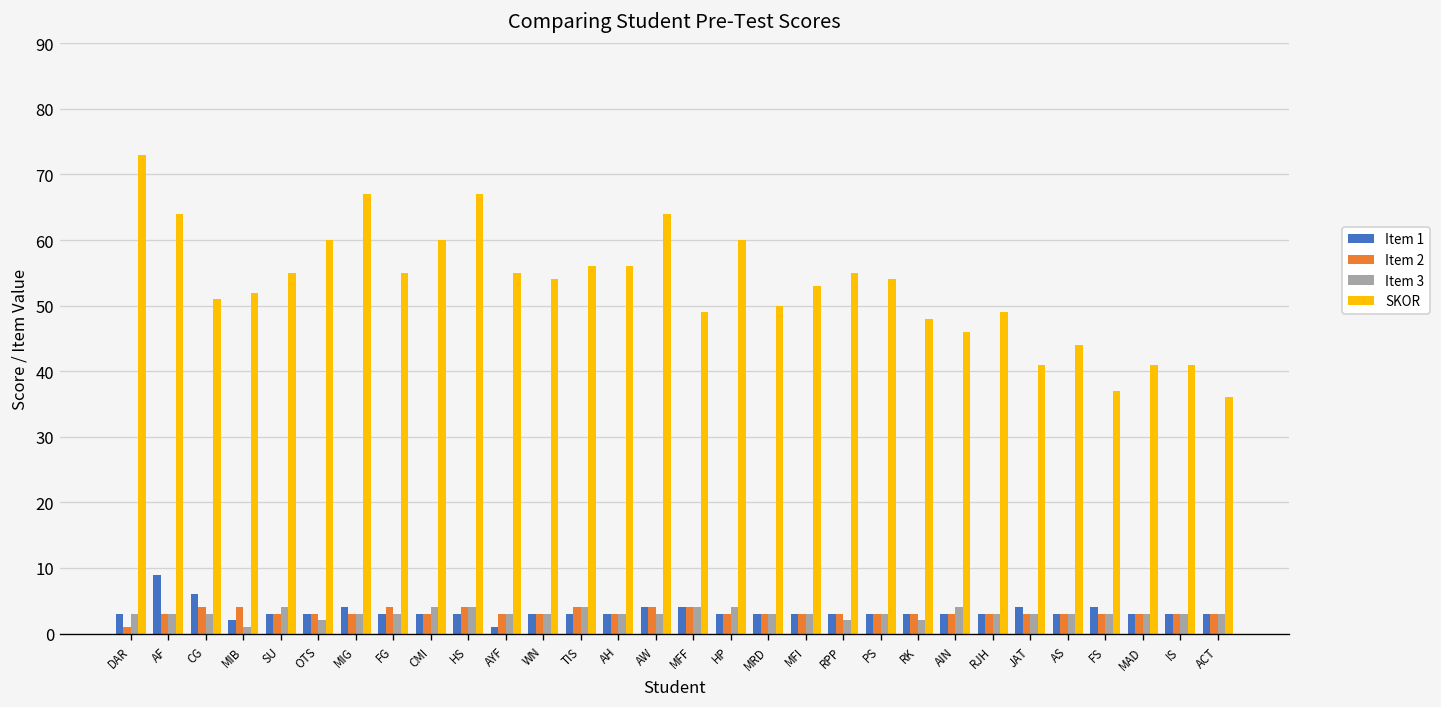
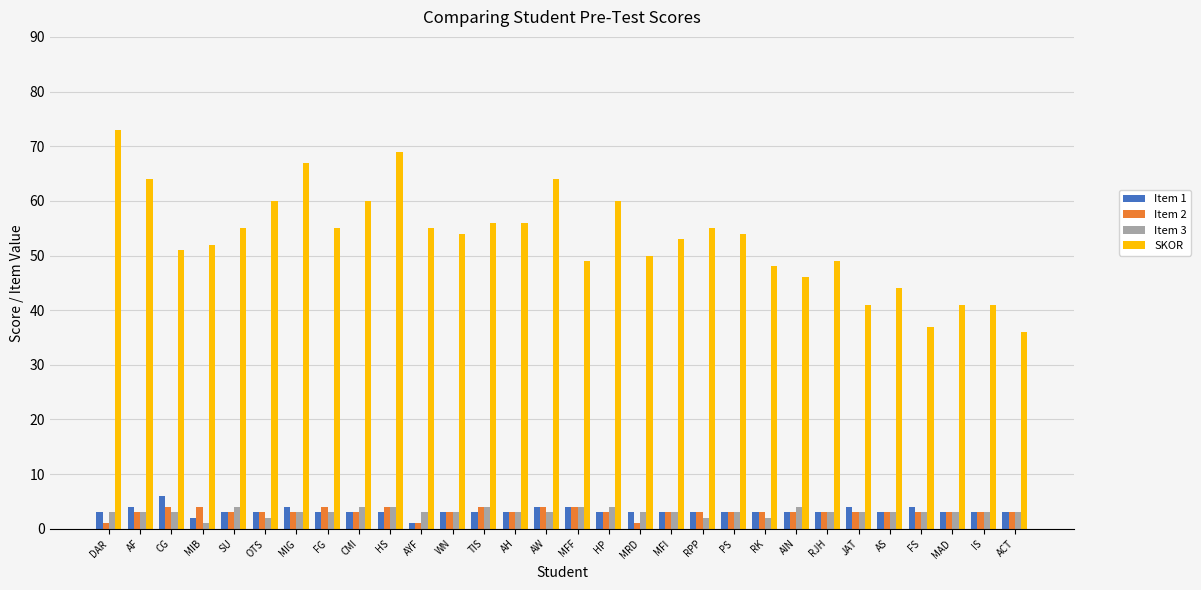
  {
    "Item 1": {
      "DAR": 3,
-     "AF": 9,
+     "AF": 4,
      "CG": 6,
      "MIB": 2,
      "SU": 3,
      "OTS": 3,
      "MIG": 4,
      "FG": 3,
      "CMI": 3,
      "HS": 3,
      "AYF": 1,
      "WN": 3,
      "TIS": 3,
      "AH": 3,
      "AW": 4,
      "MFF": 4,
      "HP": 3,
      "MRD": 3,
      "MFI": 3,
      "RPP": 3,
      "PS": 3,
      "RK": 3,
      "AIN": 3,
      "RJH": 3,
      "JAT": 4,
      "AS": 3,
      "FS": 4,
      "MAD": 3,
      "IS": 3,
      "ACT": 3
    },
    "Item 2": {
      "DAR": 1,
      "AF": 3,
      "CG": 4,
      "MIB": 4,
      "SU": 3,
      "OTS": 3,
      "MIG": 3,
      "FG": 4,
      "CMI": 3,
      "HS": 4,
-     "AYF": 3,
+     "AYF": 1,
      "WN": 3,
      "TIS": 4,
      "AH": 3,
      "AW": 4,
      "MFF": 4,
      "HP": 3,
-     "MRD": 3,
+     "MRD": 1,
      "MFI": 3,
      "RPP": 3,
      "PS": 3,
      "RK": 3,
      "AIN": 3,
      "RJH": 3,
      "JAT": 3,
      "AS": 3,
      "FS": 3,
      "MAD": 3,
      "IS": 3,
      "ACT": 3
    },
    "Item 3": {
      "DAR": 3,
      "AF": 3,
      "CG": 3,
      "MIB": 1,
      "SU": 4,
      "OTS": 2,
      "MIG": 3,
      "FG": 3,
      "CMI": 4,
      "HS": 4,
      "AYF": 3,
      "WN": 3,
      "TIS": 4,
      "AH": 3,
      "AW": 3,
      "MFF": 4,
      "HP": 4,
      "MRD": 3,
      "MFI": 3,
      "RPP": 2,
      "PS": 3,
      "RK": 2,
      "AIN": 4,
      "RJH": 3,
      "JAT": 3,
      "AS": 3,
      "FS": 3,
      "MAD": 3,
      "IS": 3,
      "ACT": 3
    },
    "SKOR": {
      "DAR": 73,
      "AF": 64,
      "CG": 51,
      "MIB": 52,
      "SU": 55,
      "OTS": 60,
      "MIG": 67,
      "FG": 55,
      "CMI": 60,
-     "HS": 67,
+     "HS": 69,
      "AYF": 55,
      "WN": 54,
      "TIS": 56,
      "AH": 56,
      "AW": 64,
      "MFF": 49,
      "HP": 60,
      "MRD": 50,
      "MFI": 53,
      "RPP": 55,
      "PS": 54,
      "RK": 48,
      "AIN": 46,
      "RJH": 49,
      "JAT": 41,
      "AS": 44,
      "FS": 37,
      "MAD": 41,
      "IS": 41,
      "ACT": 36
    }
  }
